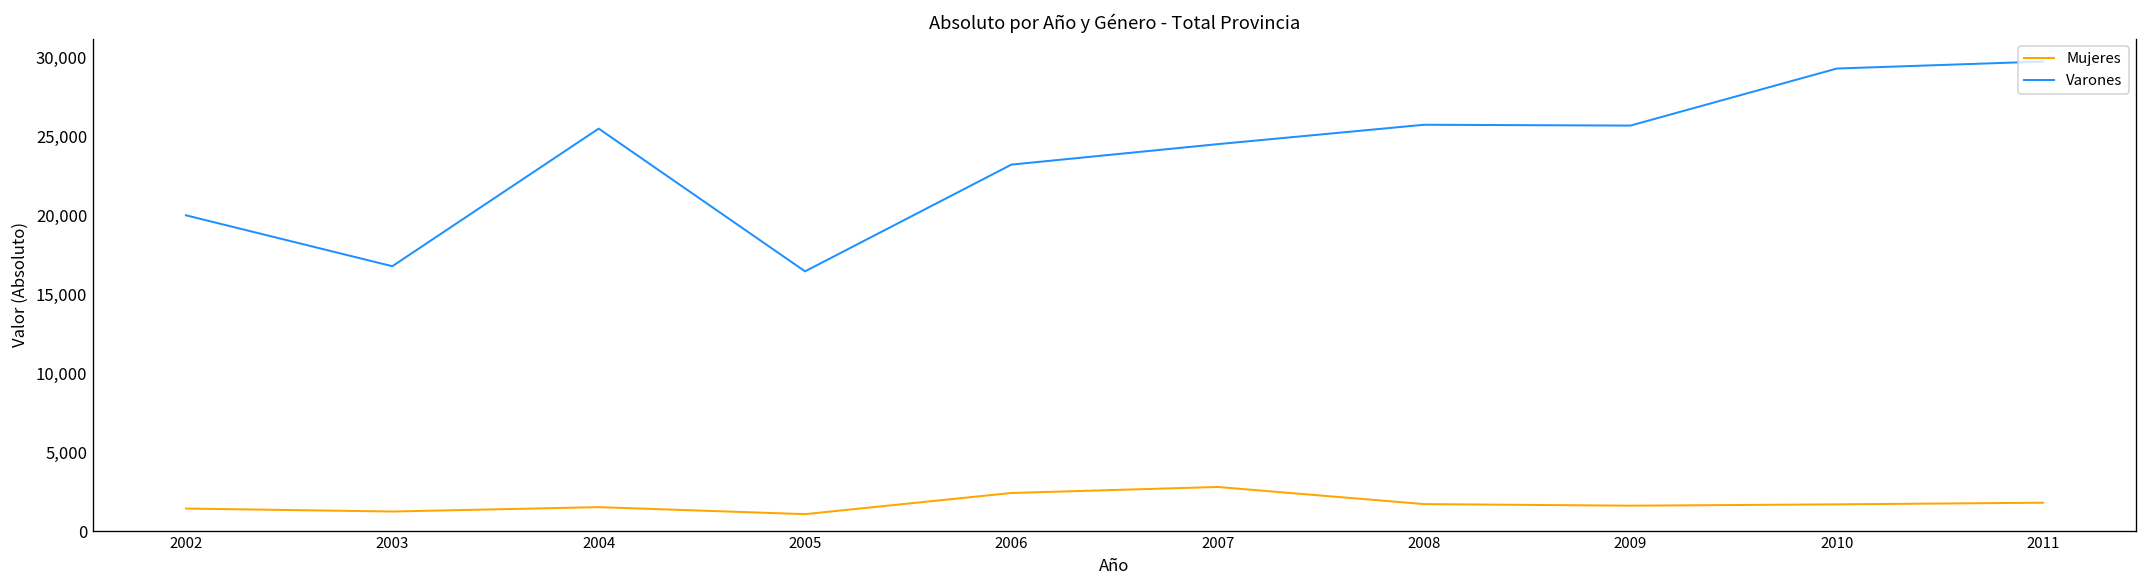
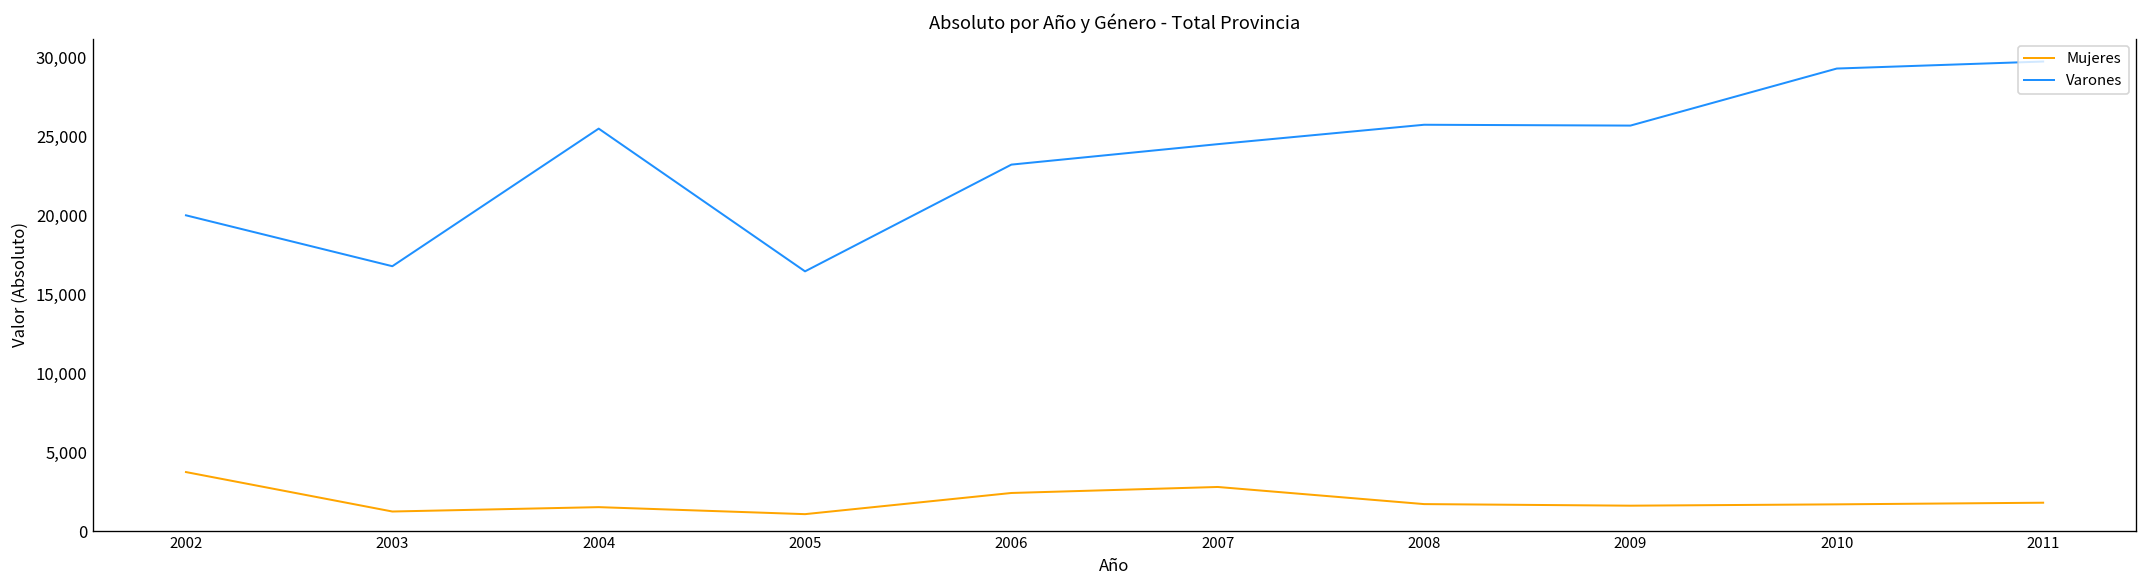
  {
    "Mujeres": {
-     "2002": "1,400",
+     "2002": "3,700",
      "2003": "1,200",
      "2004": "1,500",
      "2005": "1,100",
      "2006": "2,400",
      "2007": "2,800",
      "2008": "1,700",
      "2009": "1,600",
      "2010": "1,700",
      "2011": "1,800"
    },
    "Varones": {
      "2002": "20,000",
      "2003": "16,800",
      "2004": "25,500",
      "2005": "16,500",
      "2006": "23,200",
      "2007": "24,500",
      "2008": "25,800",
      "2009": "25,700",
      "2010": "29,300"
    }
  }
